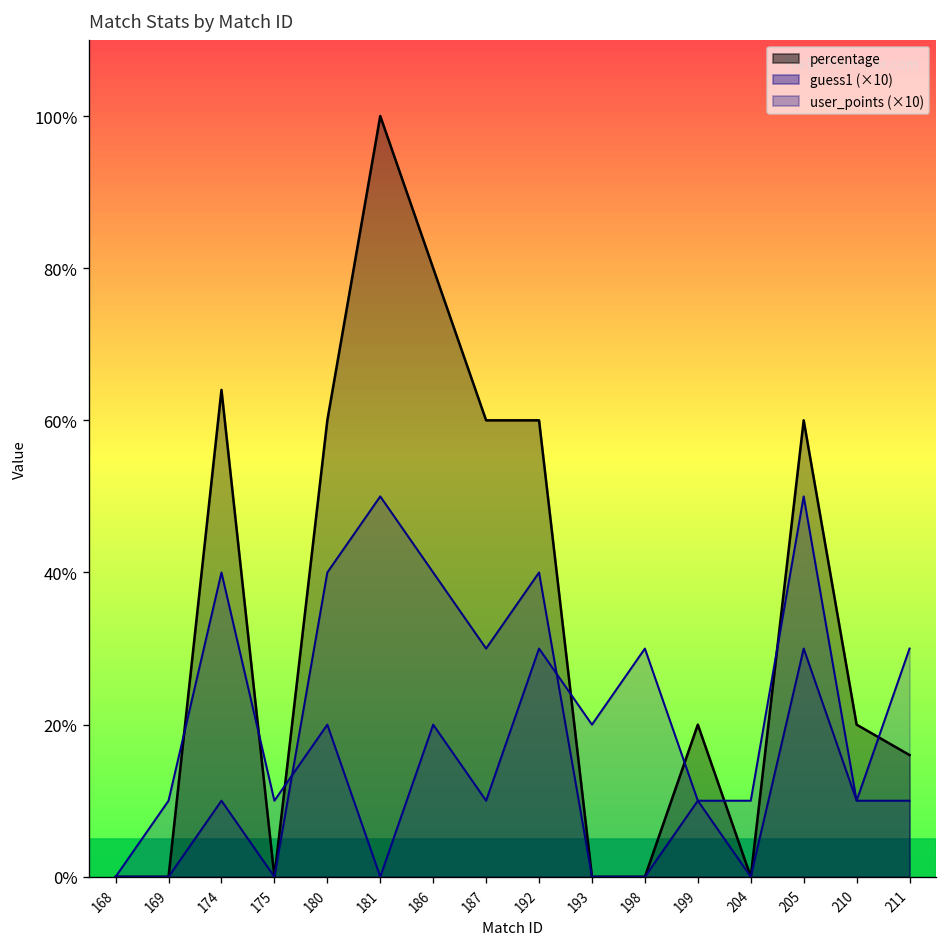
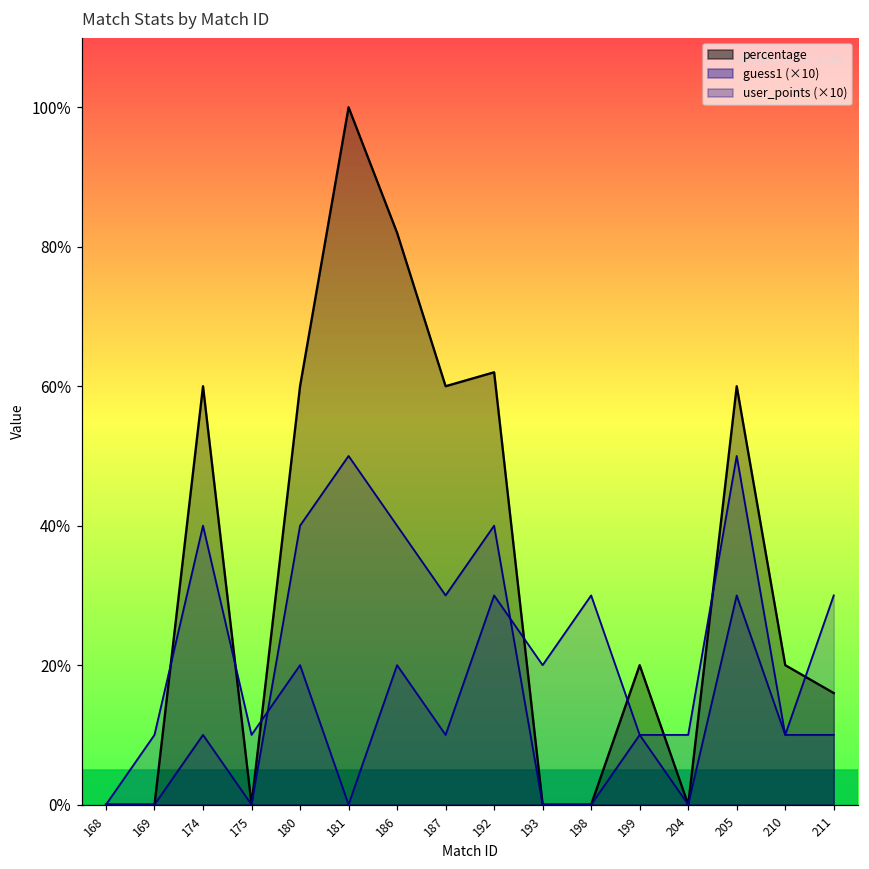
  {
    "percentage": {
-     "174": "64%",
+     "174": "60%",
      "180": "60%",
      "181": "100%",
-     "186": "80%",
+     "186": "82%",
      "187": "60%",
-     "192": "60%",
+     "192": "62%",
      "199": "20%",
      "205": "60%",
      "210": "20%",
      "211": "16%"
    }
  }
